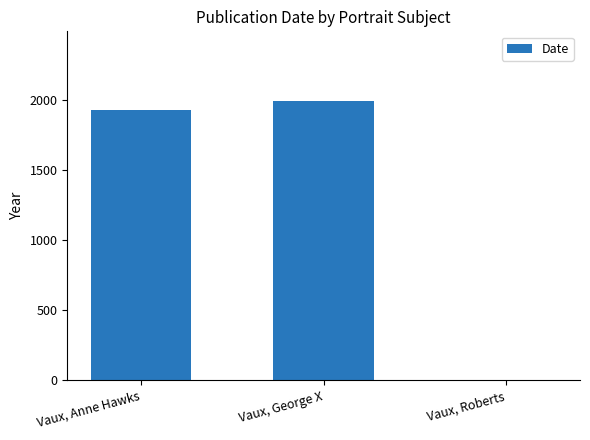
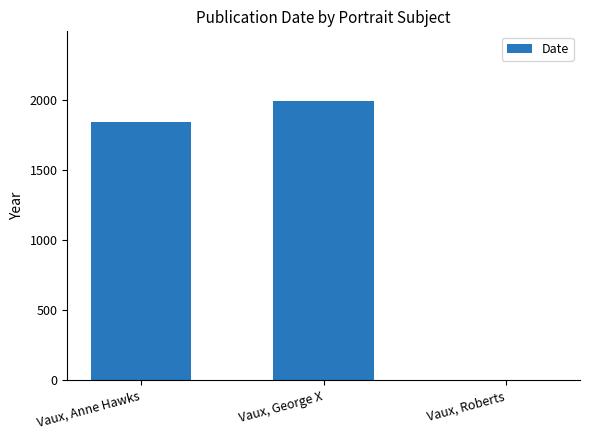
  {
-   "Vaux, Anne Hawks": 1930,
+   "Vaux, Anne Hawks": 1850,
    "Vaux, George X": 1990,
    "Vaux, Roberts": 0
  }
